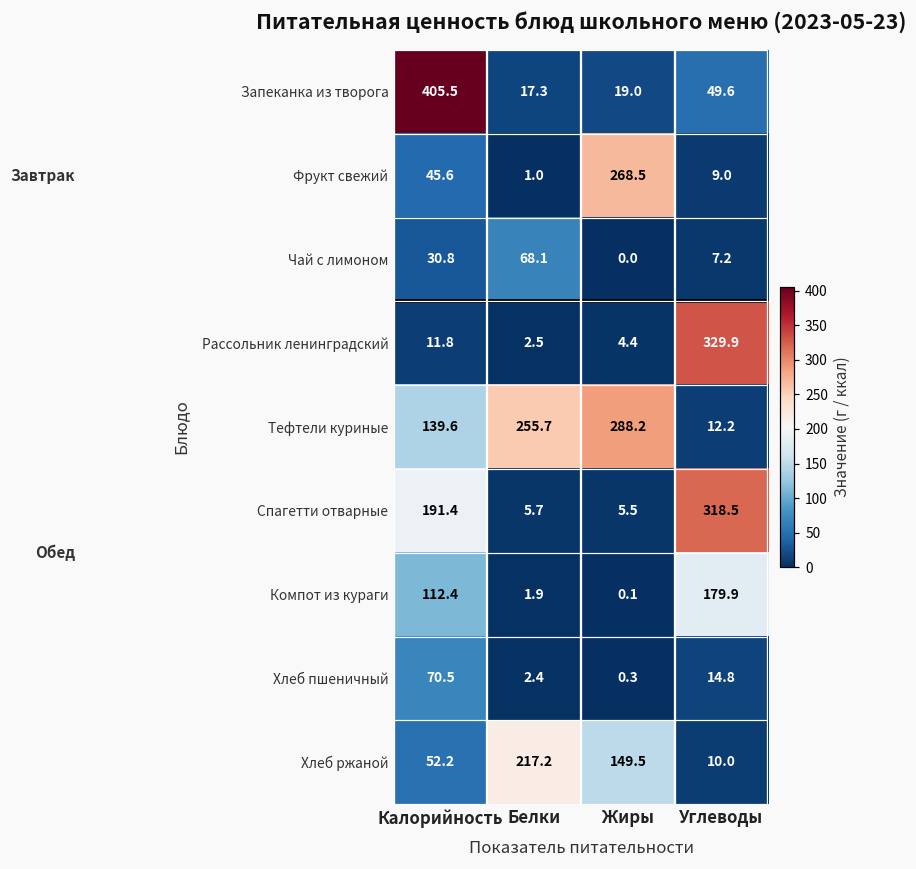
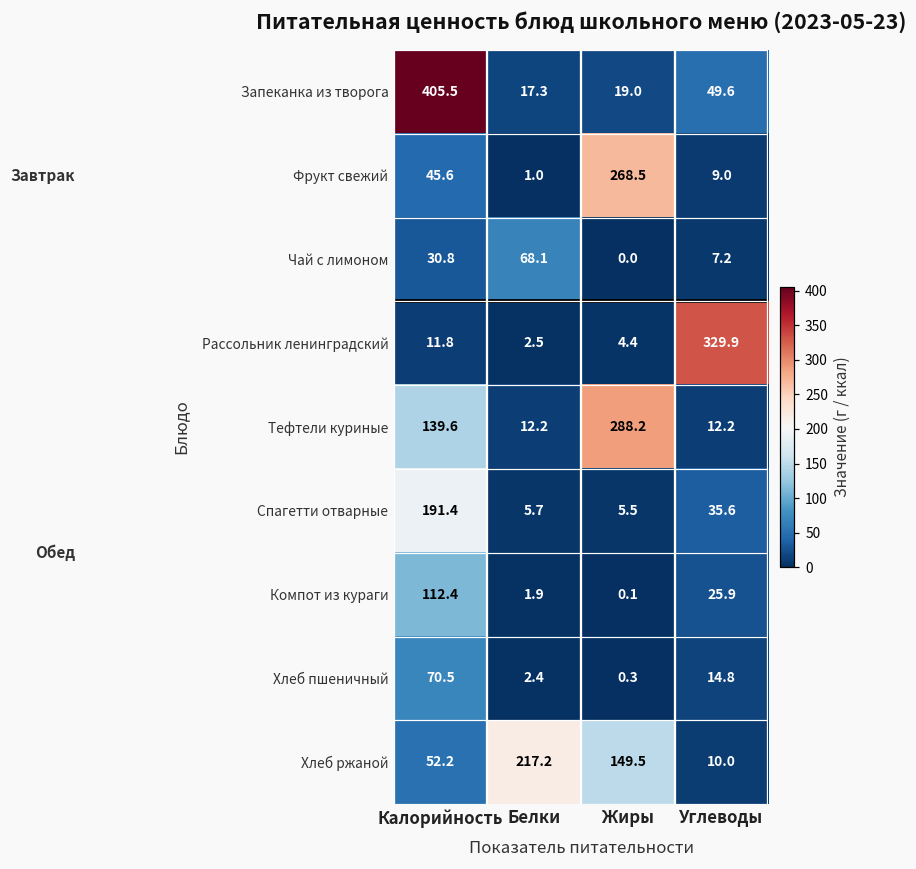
  {
    "Запеканка из творога": {
      "Калорийность": 405.5,
      "Белки": 17.3,
      "Жиры": 19.0,
      "Углеводы": 49.6
    },
    "Фрукт свежий": {
      "Калорийность": 45.6,
      "Белки": 1.0,
      "Жиры": 268.5,
      "Углеводы": 9.0
    },
    "Чай с лимоном": {
      "Калорийность": 30.8,
      "Белки": 68.1,
      "Жиры": 0.0,
      "Углеводы": 7.2
    },
    "Рассольник ленинградский": {
      "Калорийность": 11.8,
      "Белки": 2.5,
      "Жиры": 4.4,
      "Углеводы": 329.9
    },
    "Тефтели куриные": {
      "Калорийность": 139.6,
-     "Белки": 255.7,
+     "Белки": 12.2,
      "Жиры": 288.2,
      "Углеводы": 12.2
    },
    "Спагетти отварные": {
      "Калорийность": 191.4,
      "Белки": 5.7,
      "Жиры": 5.5,
-     "Углеводы": 318.5
+     "Углеводы": 35.6
    },
    "Компот из кураги": {
      "Калорийность": 112.4,
      "Белки": 1.9,
      "Жиры": 0.1,
-     "Углеводы": 179.9
+     "Углеводы": 25.9
    },
    "Хлеб пшеничный": {
      "Калорийность": 70.5,
      "Белки": 2.4,
      "Жиры": 0.3,
      "Углеводы": 14.8
    },
    "Хлеб ржаной": {
      "Калорийность": 52.2,
      "Белки": 217.2,
      "Жиры": 149.5,
      "Углеводы": 10.0
    }
  }
